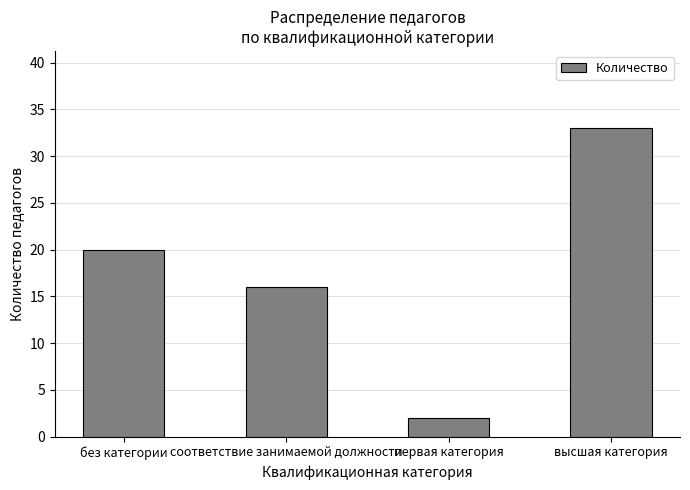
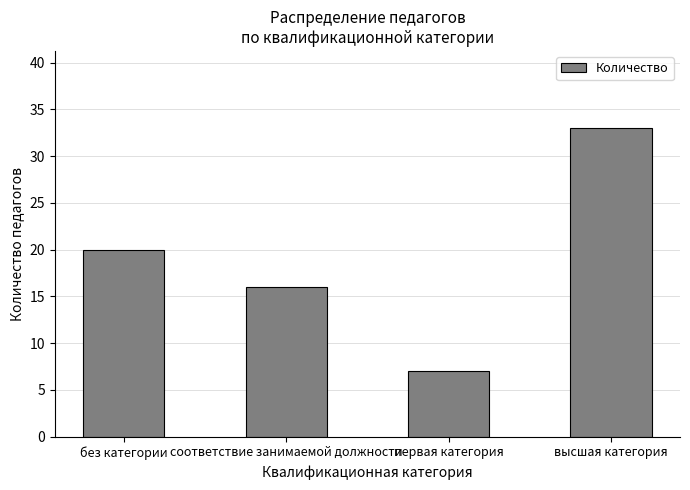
  {
    "без категории": 20,
    "соответствие занимаемой должности": 16,
-   "первая категория": 2,
+   "первая категория": 7,
    "высшая категория": 33
  }
